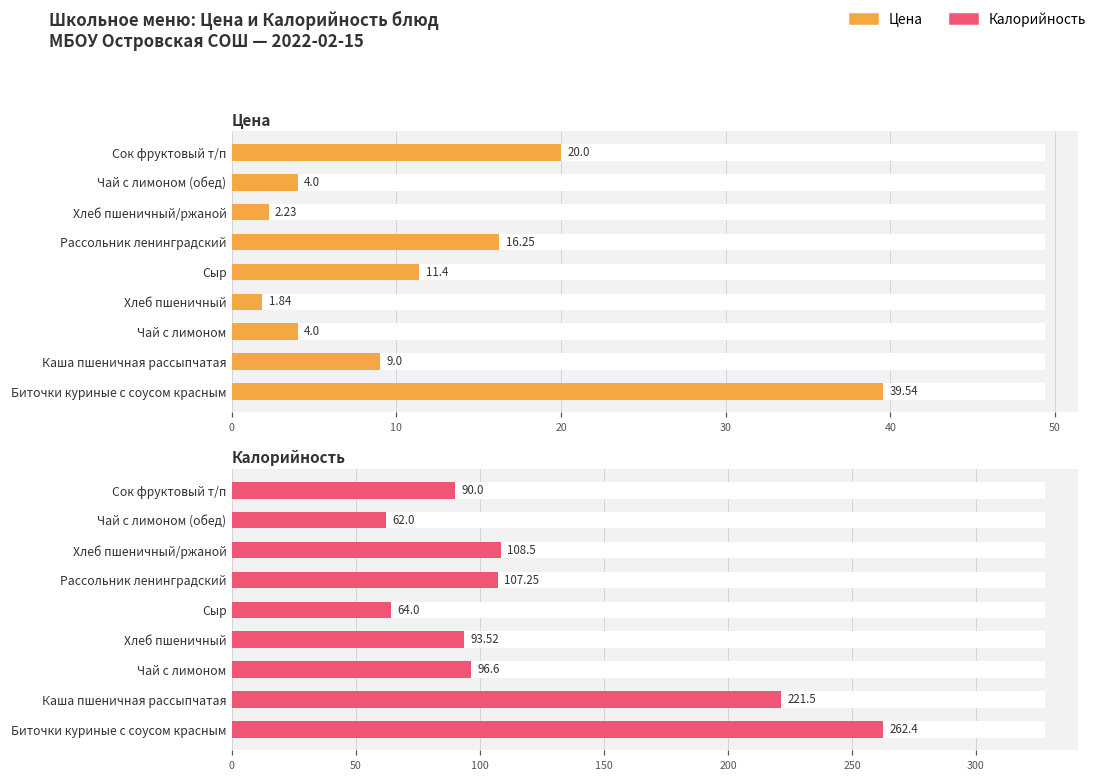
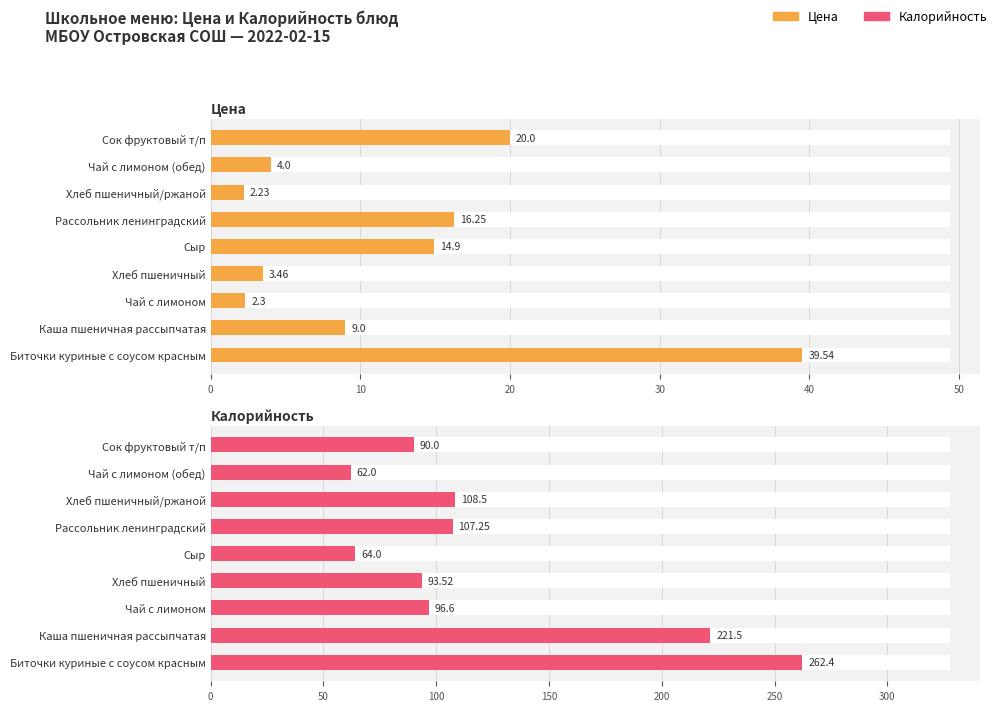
  {
    "Цена": {
      "Цена": {
-       "Сыр": 11.4,
-       "Хлеб пшеничный": 1.84,
-       "Чай с лимоном": 4.0
+       "Сыр": 14.9,
+       "Хлеб пшеничный": 3.46,
+       "Чай с лимоном": 2.3
      }
    }
  }
